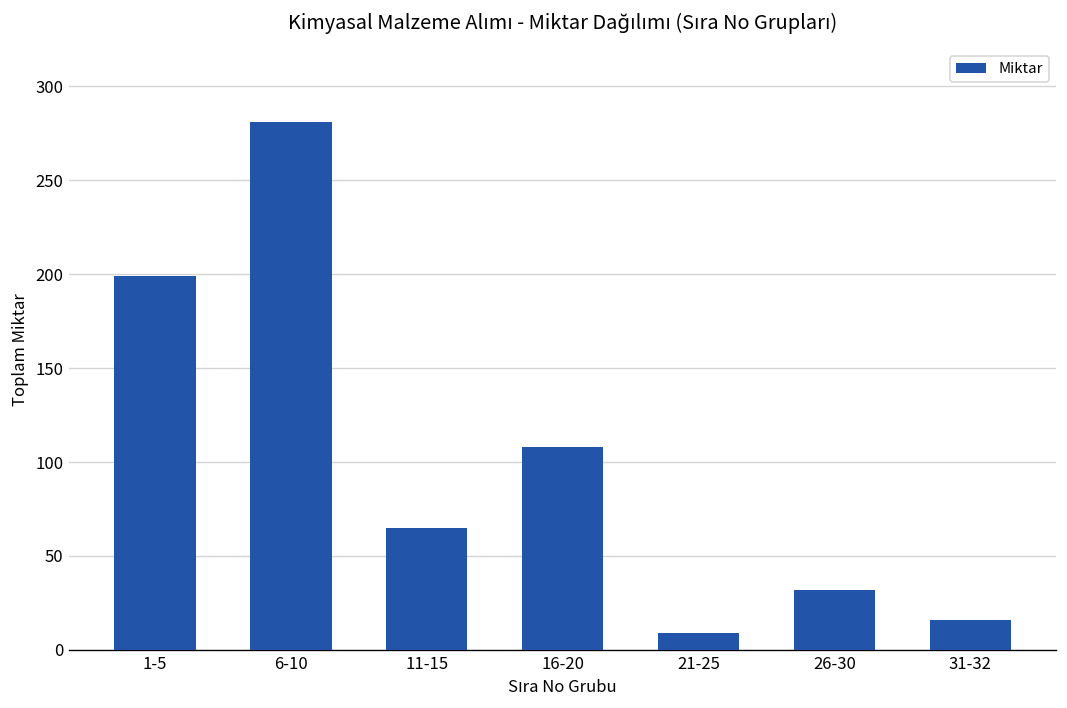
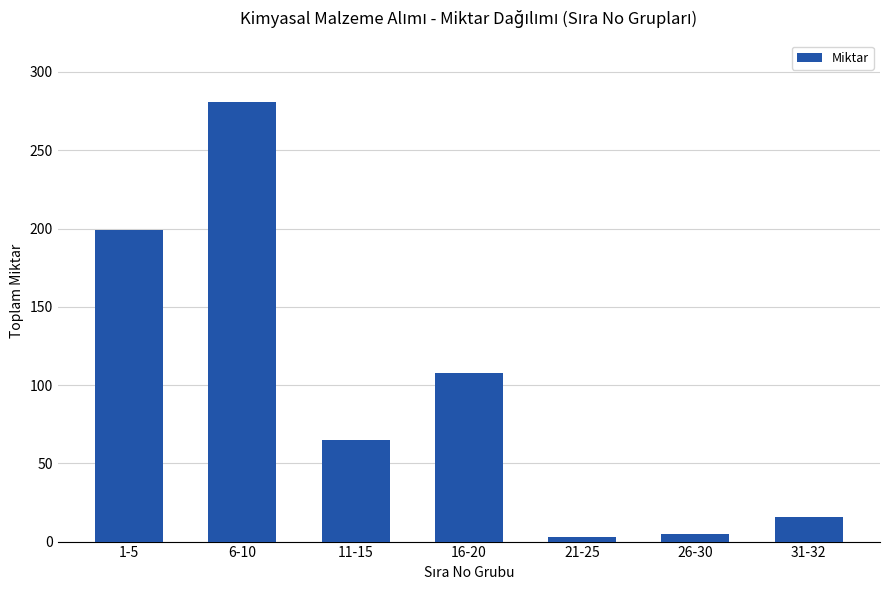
  {
    "1-5": 199,
    "6-10": 281,
    "11-15": 65,
    "16-20": 108,
-   "21-25": 9,
-   "26-30": 32,
+   "21-25": 3,
+   "26-30": 5,
    "31-32": 16
  }
